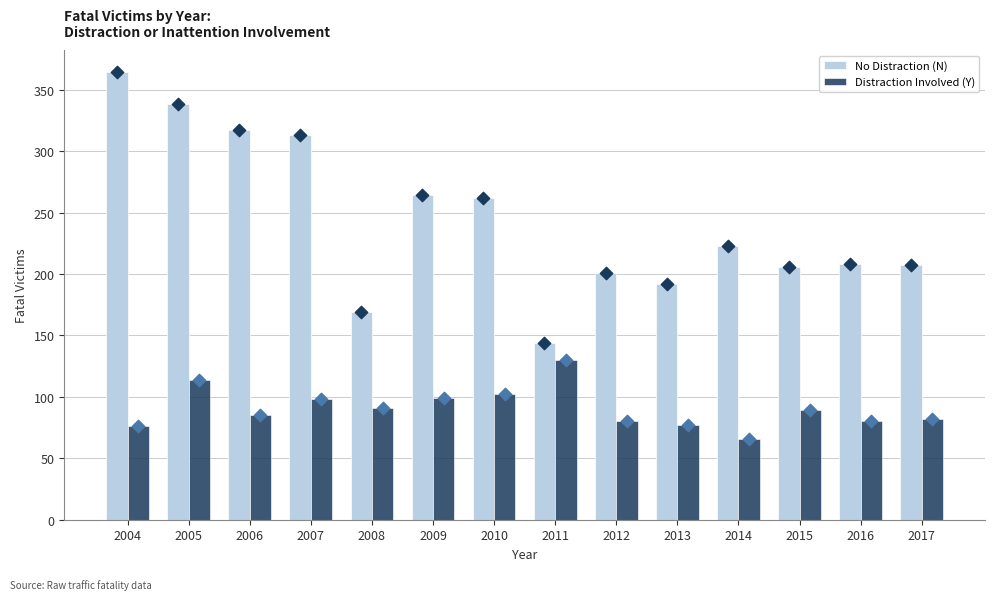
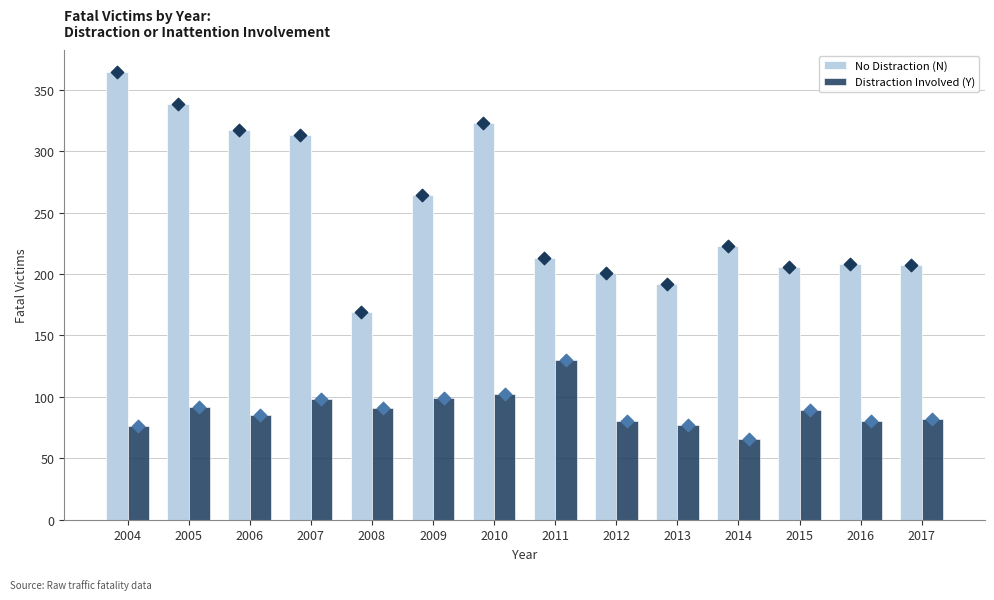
  {
    "No Distraction (N)": {
      "2004": 364,
      "2005": 338,
      "2006": 317,
      "2007": 313,
      "2008": 169,
      "2009": 264,
-     "2010": 262,
-     "2011": 144,
+     "2010": 323,
+     "2011": 213,
      "2012": 201,
      "2013": 192,
      "2014": 223,
      "2015": 206,
      "2016": 208,
      "2017": 207
    },
    "Distraction Involved (Y)": {
      "2004": 76,
-     "2005": 114,
+     "2005": 92,
      "2006": 85,
      "2007": 98,
      "2008": 91,
      "2009": 99,
      "2010": 102,
      "2011": 130,
      "2012": 80,
      "2013": 77,
      "2014": 66,
      "2015": 89,
      "2016": 80,
      "2017": 82
    }
  }
